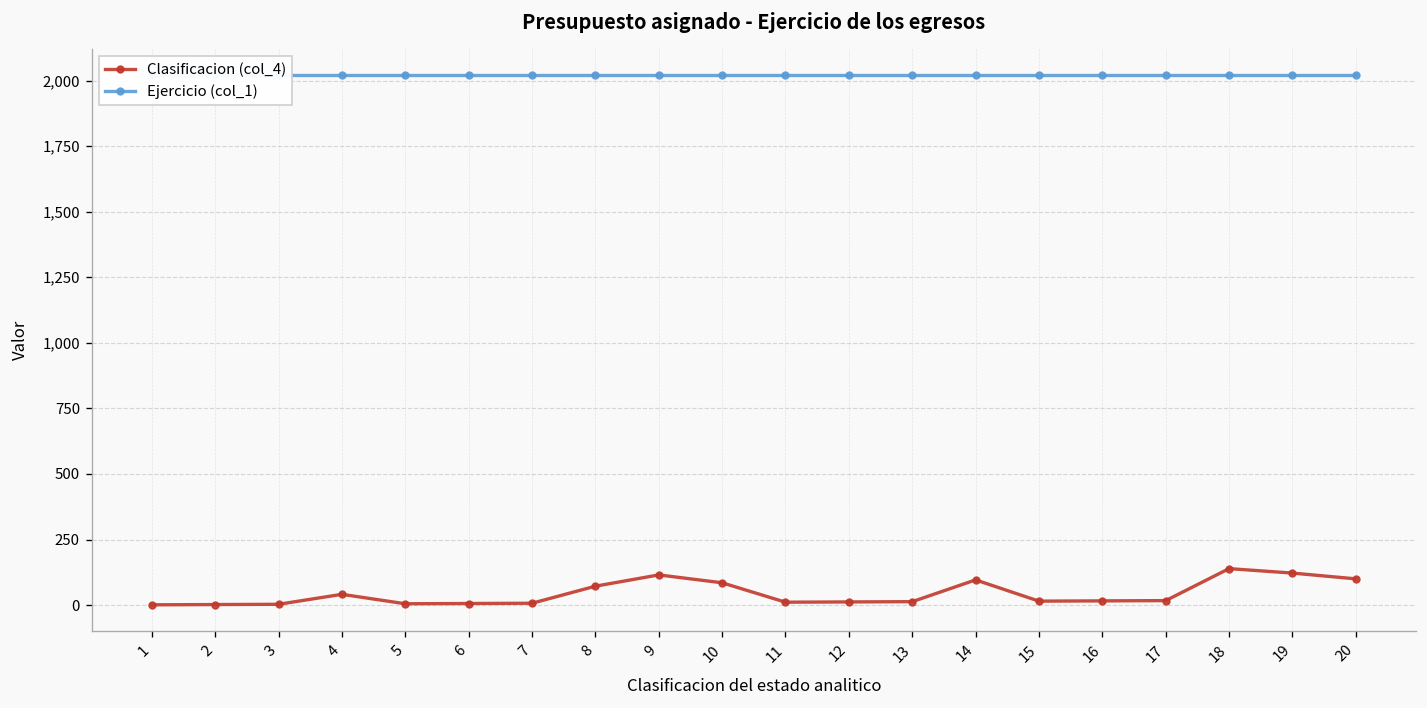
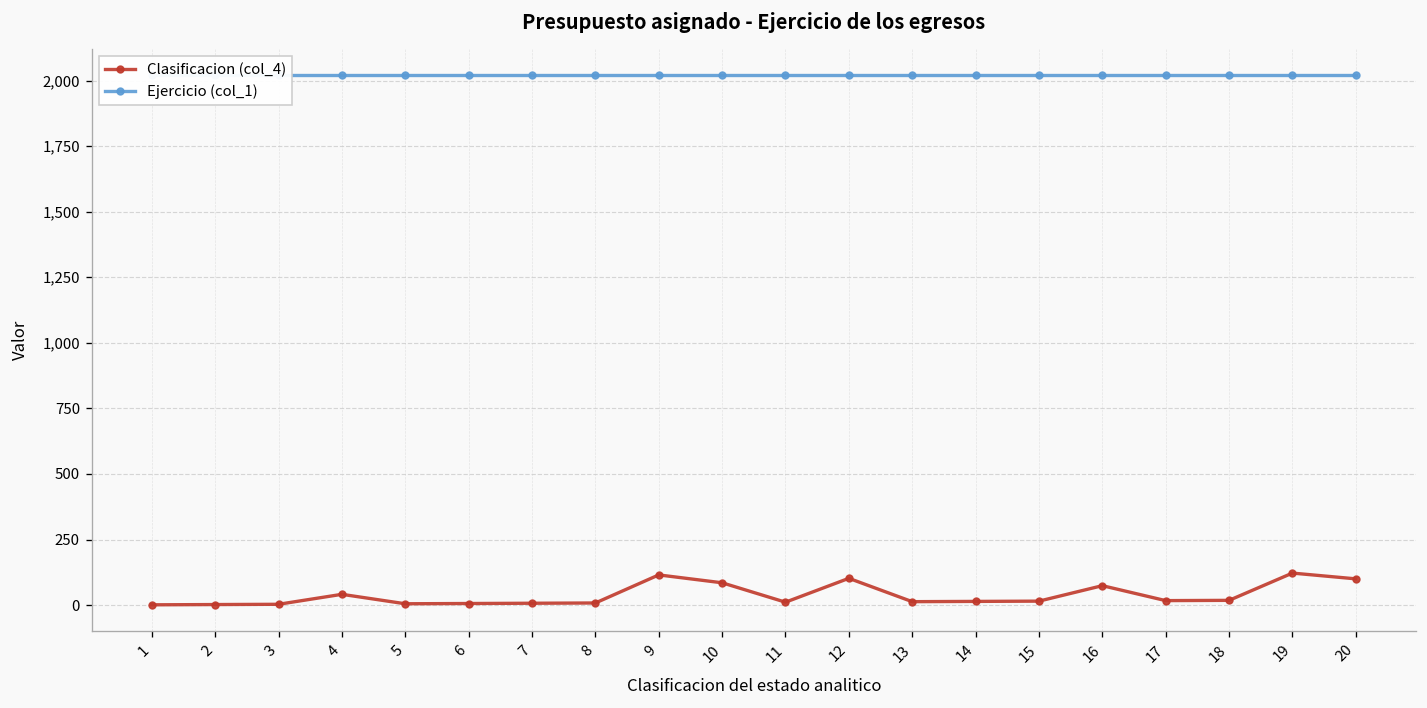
  {
    "Clasificacion (col_4)": {
      "1": "0",
      "2": "0",
      "3": "0",
      "4": "40",
      "5": "10",
      "6": "10",
      "7": "10",
-     "8": "70",
+     "8": "10",
      "9": "120",
      "10": "90",
      "11": "10",
-     "12": "10",
+     "12": "100",
      "13": "10",
-     "14": "100",
+     "14": "10",
      "15": "20",
-     "16": "20",
+     "16": "70",
      "17": "20",
-     "18": "140",
+     "18": "20",
      "19": "120",
      "20": "100"
    },
    "Ejercicio (col_1)": {
      "4": "2,020",
      "5": "2,020",
      "6": "2,020",
      "7": "2,020",
      "8": "2,020",
      "9": "2,020",
      "10": "2,020",
      "11": "2,020",
      "12": "2,020",
      "13": "2,020",
      "14": "2,020",
      "15": "2,020",
      "16": "2,020",
      "17": "2,020",
      "18": "2,020",
      "19": "2,020",
      "20": "2,020"
    }
  }
